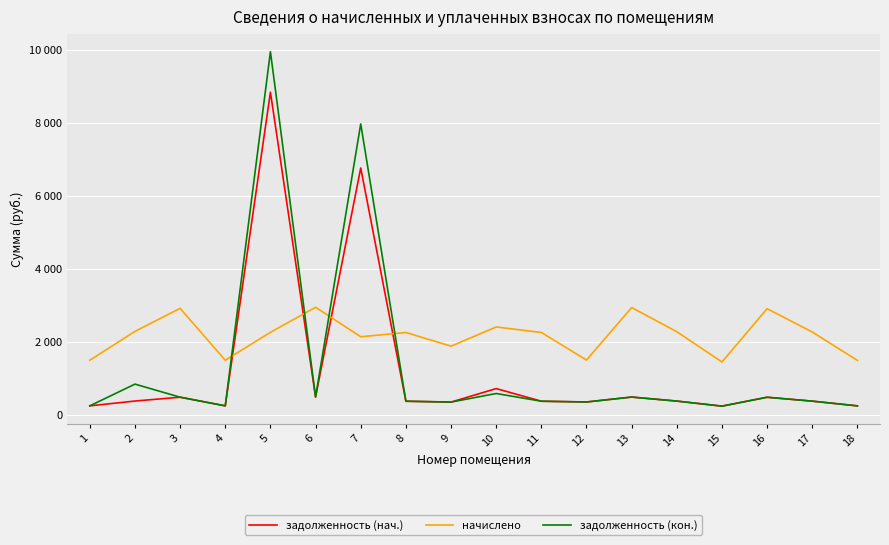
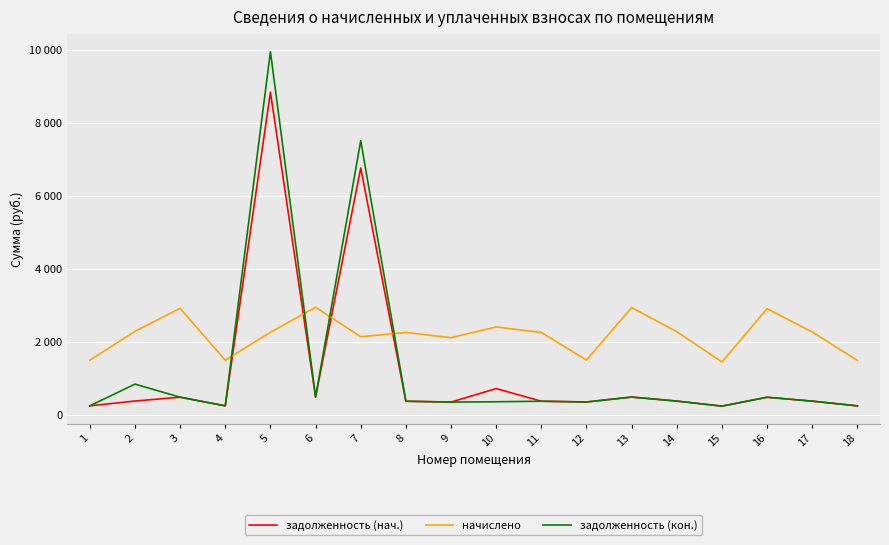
  {
    "задолженность (нач.)": {
      "2": 400,
      "5": 8800,
      "7": 6800,
      "10": 700
    },
    "начислено": {
      "1": 1500,
      "2": 2300,
      "3": 2900,
      "4": 1500,
      "5": 2300,
      "6": 3000,
      "7": 2100,
      "8": 2300,
-     "9": 1900,
+     "9": 2100,
      "10": 2400,
      "11": 2300,
      "12": 1500,
      "13": 2900,
      "14": 2300,
      "15": 1500,
      "16": 2900,
      "17": 2300,
      "18": 1500
    },
    "задолженность (кон.)": {
      "2": 800,
      "5": 10000,
-     "7": 8000,
-     "10": 600
+     "7": 7500,
+     "10": 400
    }
  }
